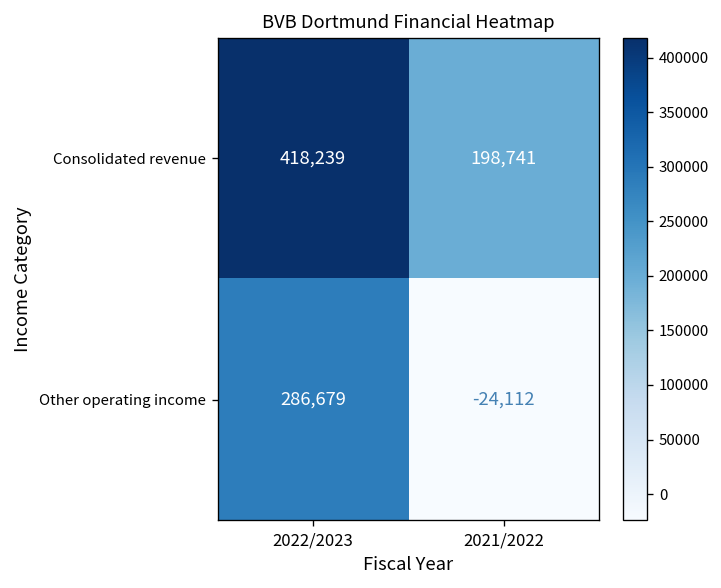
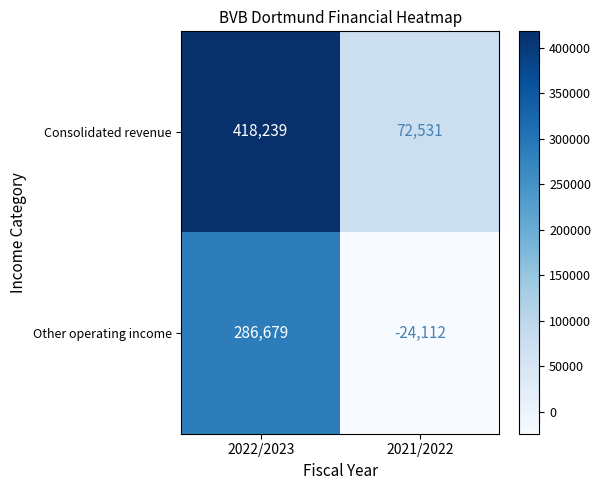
  {
    "Consolidated revenue": {
      "2022/2023": "418,239",
-     "2021/2022": "198,741"
+     "2021/2022": "72,531"
    },
    "Other operating income": {
      "2022/2023": "286,679",
      "2021/2022": "-24,112"
    }
  }
